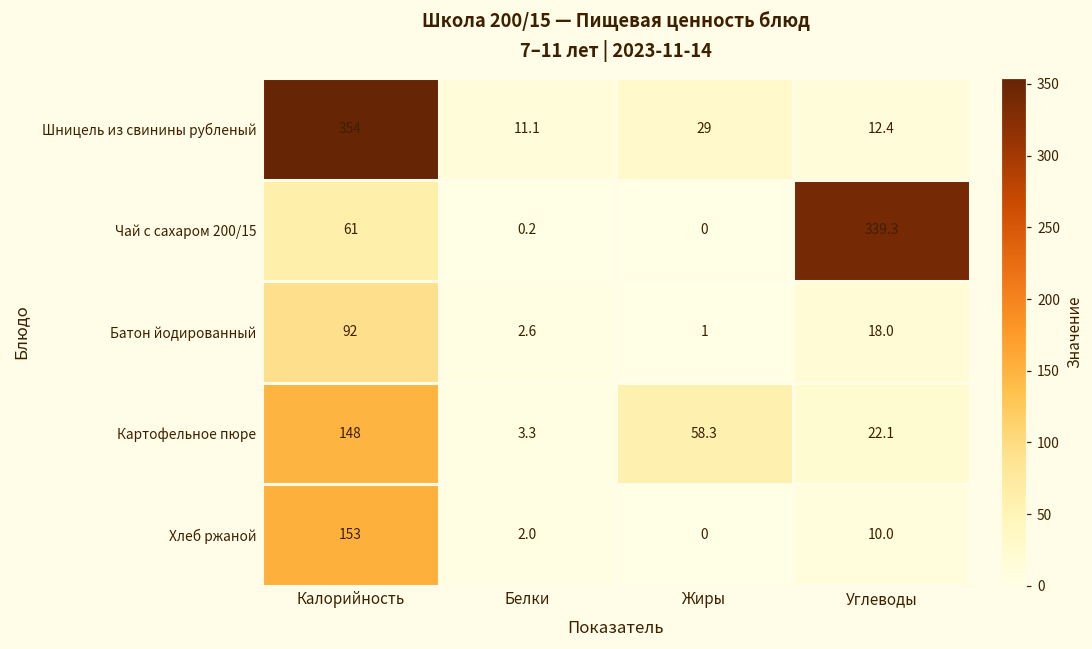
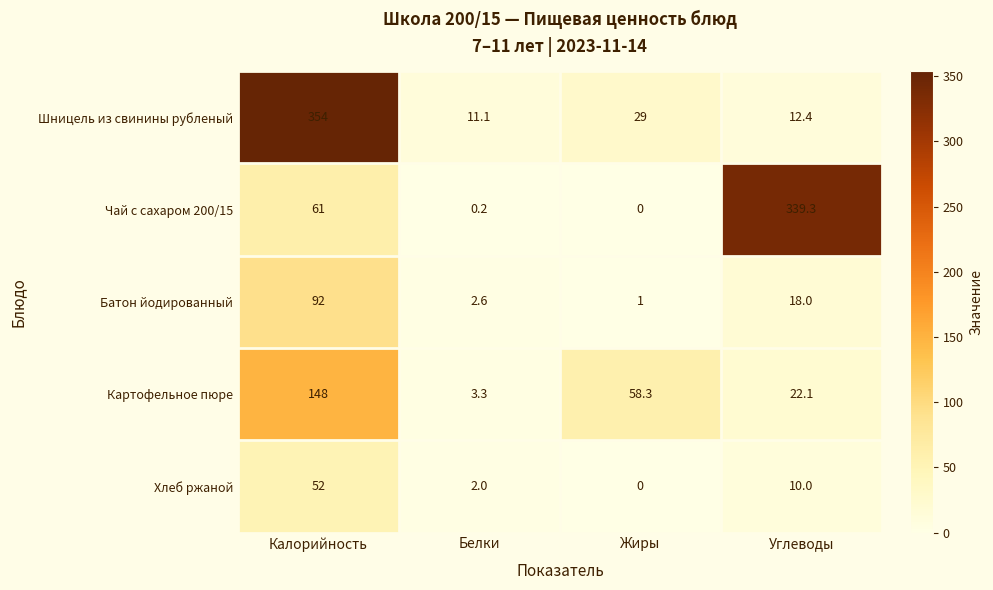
  {
    "Шницель из свинины рубленый": {
      "Белки": 11.1,
      "Жиры": 29,
      "Углеводы": 12.4
    },
    "Чай с сахаром 200/15": {
      "Калорийность": 61,
      "Белки": 0.2,
      "Жиры": 0,
      "Углеводы": 339.3
    },
    "Батон йодированный": {
      "Калорийность": 92,
      "Белки": 2.6,
      "Жиры": 1,
      "Углеводы": 18.0
    },
    "Картофельное пюре": {
      "Калорийность": 148,
      "Белки": 3.3,
      "Жиры": 58.3,
      "Углеводы": 22.1
    },
    "Хлеб ржаной": {
-     "Калорийность": 153,
+     "Калорийность": 52,
      "Белки": 2.0,
      "Жиры": 0,
      "Углеводы": 10.0
    }
  }
